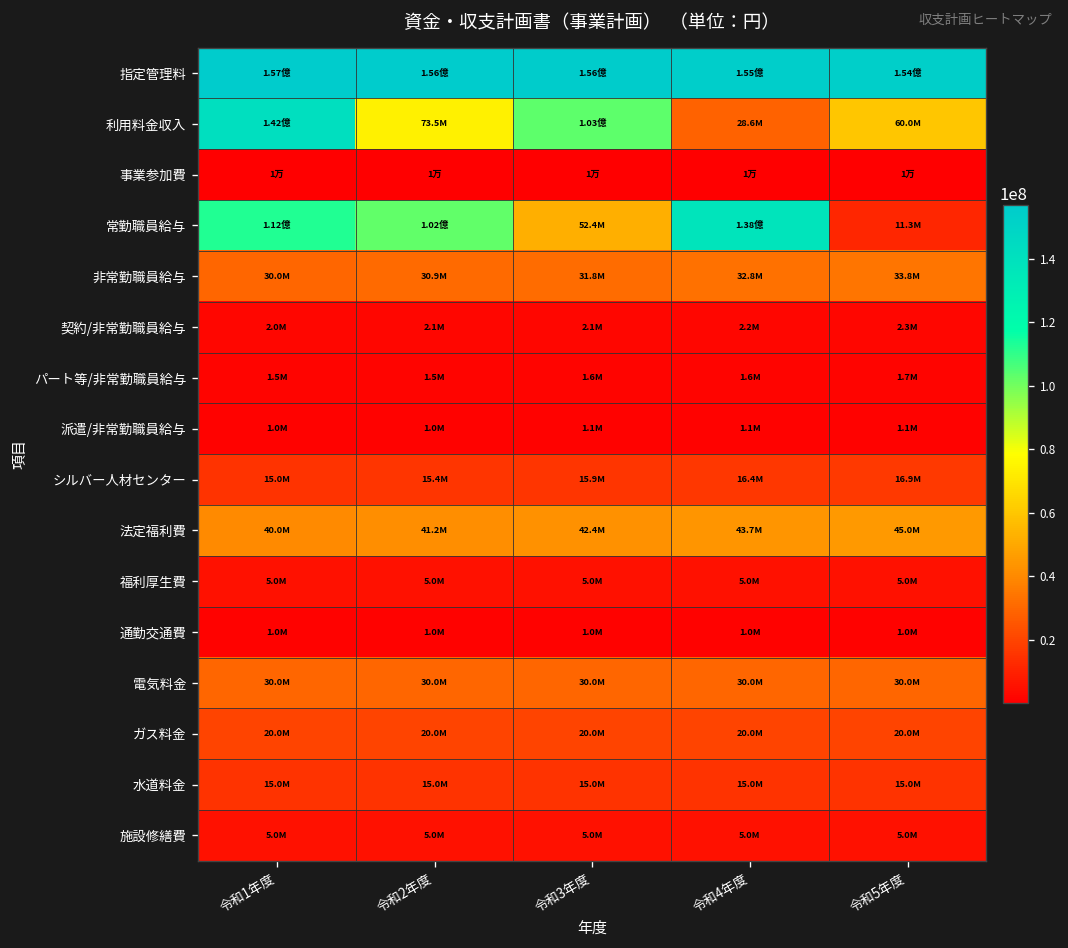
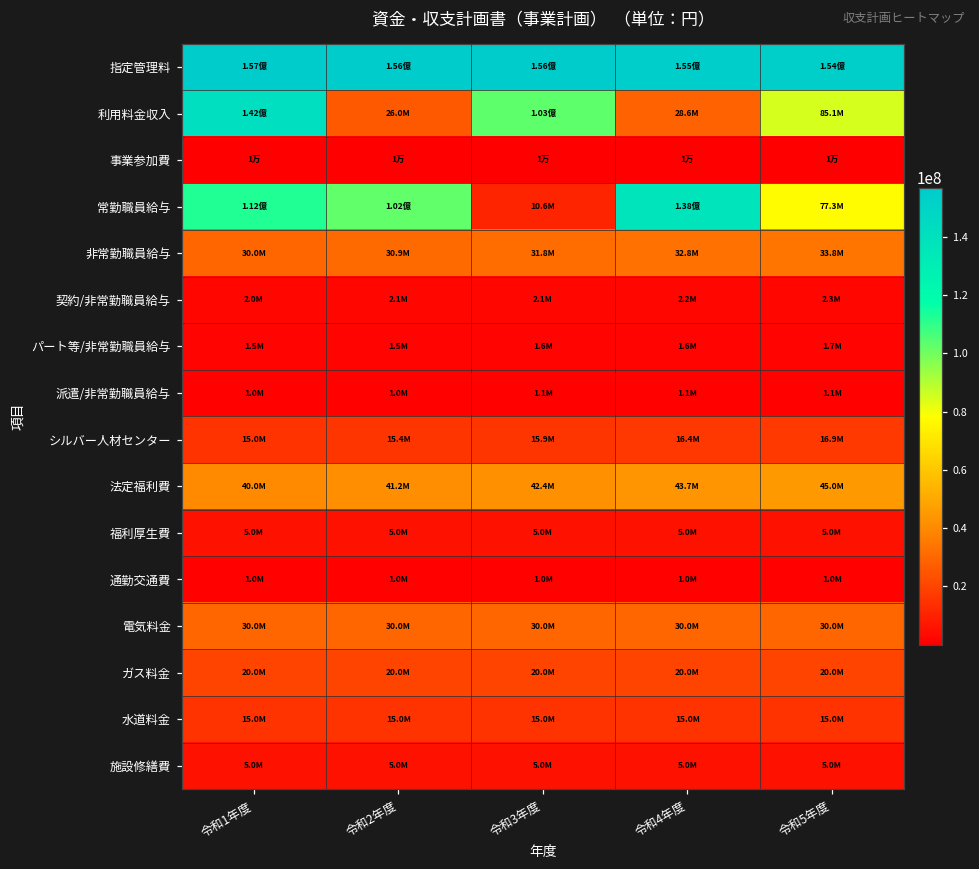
  {
    "指定管理料": {
      "令和1年度": "1.57億",
      "令和2年度": "1.56億",
      "令和3年度": "1.56億",
      "令和4年度": "1.55億",
      "令和5年度": "1.54億"
    },
    "利用料金収入": {
      "令和1年度": "1.42億",
-     "令和2年度": "73.5M",
+     "令和2年度": "26.0M",
      "令和3年度": "1.03億",
      "令和4年度": "28.6M",
-     "令和5年度": "60.0M"
+     "令和5年度": "85.1M"
    },
    "事業参加費": {
      "令和1年度": "1万",
      "令和2年度": "1万",
      "令和3年度": "1万",
      "令和4年度": "1万",
      "令和5年度": "1万"
    },
    "常勤職員給与": {
      "令和1年度": "1.12億",
      "令和2年度": "1.02億",
-     "令和3年度": "52.4M",
+     "令和3年度": "10.6M",
      "令和4年度": "1.38億",
-     "令和5年度": "11.3M"
+     "令和5年度": "77.3M"
    },
    "非常勤職員給与": {
      "令和1年度": "30.0M",
      "令和2年度": "30.9M",
      "令和3年度": "31.8M",
      "令和4年度": "32.8M",
      "令和5年度": "33.8M"
    },
    "契約/非常勤職員給与": {
      "令和1年度": "2.0M",
      "令和2年度": "2.1M",
      "令和3年度": "2.1M",
      "令和4年度": "2.2M",
      "令和5年度": "2.3M"
    },
    "パート等/非常勤職員給与": {
      "令和1年度": "1.5M",
      "令和2年度": "1.5M",
      "令和3年度": "1.6M",
      "令和4年度": "1.6M",
      "令和5年度": "1.7M"
    },
    "派遣/非常勤職員給与": {
      "令和1年度": "1.0M",
      "令和2年度": "1.0M",
      "令和3年度": "1.1M",
      "令和4年度": "1.1M",
      "令和5年度": "1.1M"
    },
    "シルバー人材センター": {
      "令和1年度": "15.0M",
      "令和2年度": "15.4M",
      "令和3年度": "15.9M",
      "令和4年度": "16.4M",
      "令和5年度": "16.9M"
    },
    "法定福利費": {
      "令和1年度": "40.0M",
      "令和2年度": "41.2M",
      "令和3年度": "42.4M",
      "令和4年度": "43.7M",
      "令和5年度": "45.0M"
    },
    "福利厚生費": {
      "令和1年度": "5.0M",
      "令和2年度": "5.0M",
      "令和3年度": "5.0M",
      "令和4年度": "5.0M",
      "令和5年度": "5.0M"
    },
    "通勤交通費": {
      "令和1年度": "1.0M",
      "令和2年度": "1.0M",
      "令和3年度": "1.0M",
      "令和4年度": "1.0M",
      "令和5年度": "1.0M"
    },
    "電気料金": {
      "令和1年度": "30.0M",
      "令和2年度": "30.0M",
      "令和3年度": "30.0M",
      "令和4年度": "30.0M",
      "令和5年度": "30.0M"
    },
    "ガス料金": {
      "令和1年度": "20.0M",
      "令和2年度": "20.0M",
      "令和3年度": "20.0M",
      "令和4年度": "20.0M",
      "令和5年度": "20.0M"
    },
    "水道料金": {
      "令和1年度": "15.0M",
      "令和2年度": "15.0M",
      "令和3年度": "15.0M",
      "令和4年度": "15.0M",
      "令和5年度": "15.0M"
    },
    "施設修繕費": {
      "令和1年度": "5.0M",
      "令和2年度": "5.0M",
      "令和3年度": "5.0M",
      "令和4年度": "5.0M",
      "令和5年度": "5.0M"
    }
  }
